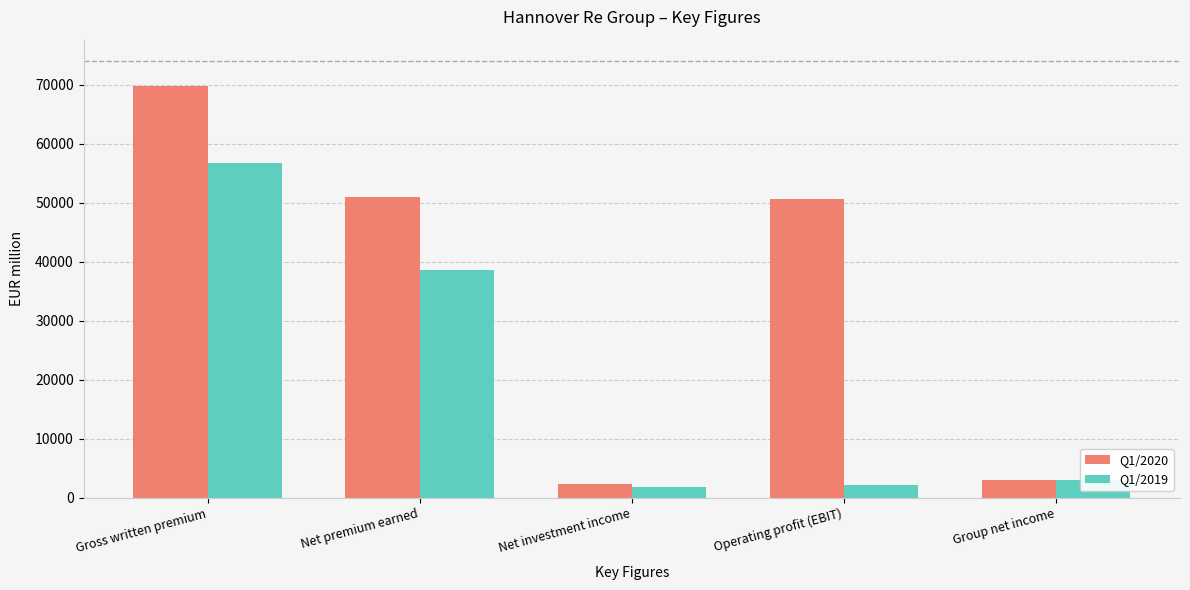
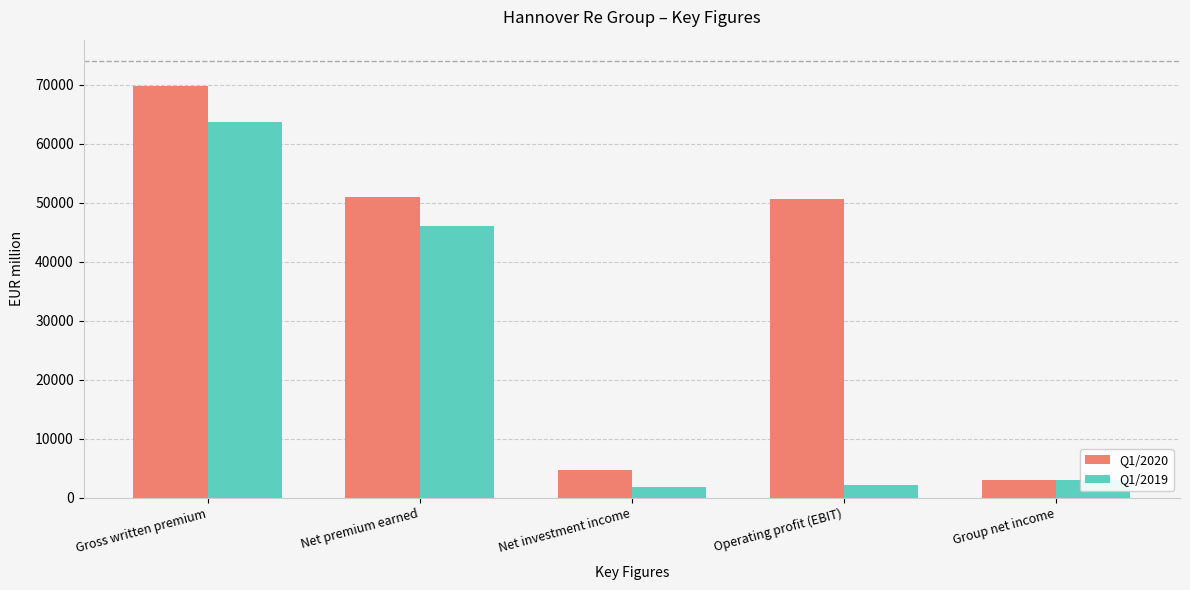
  {
    "Q1/2020": {
      "Gross written premium": 70000,
      "Net premium earned": 51000,
-     "Net investment income": 2000,
+     "Net investment income": 5000,
      "Operating profit (EBIT)": 51000,
      "Group net income": 3000
    },
    "Q1/2019": {
-     "Gross written premium": 57000,
-     "Net premium earned": 39000,
+     "Gross written premium": 64000,
+     "Net premium earned": 46000,
      "Net investment income": 2000,
      "Operating profit (EBIT)": 2000
    }
  }
